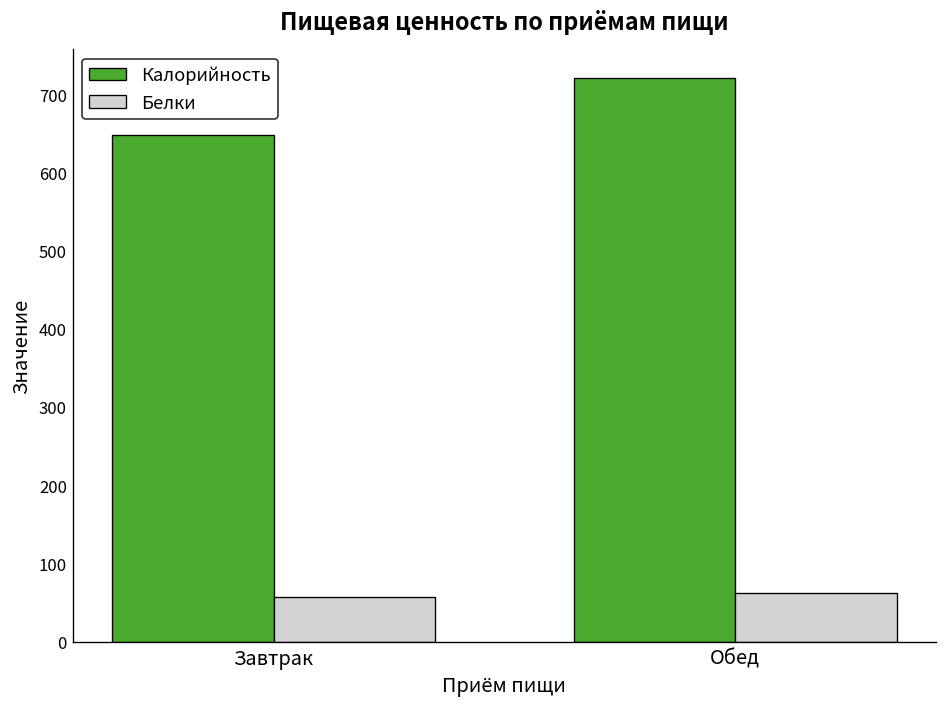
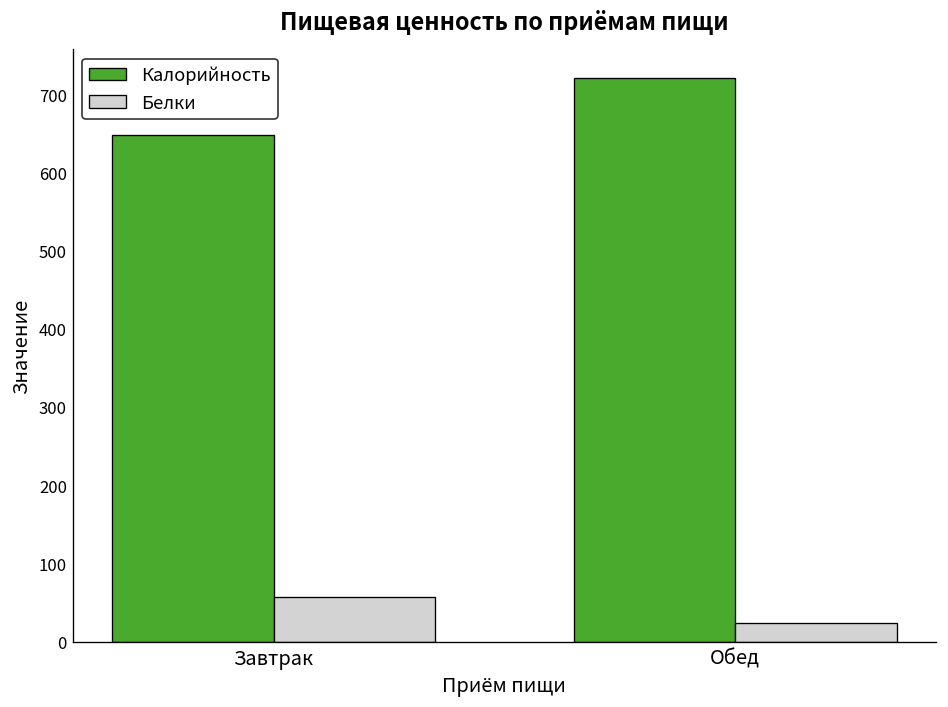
  {
    "Калорийность": {
      "Завтрак": 650,
      "Обед": 720
    },
    "Белки": {
      "Завтрак": 60,
-     "Обед": 60
+     "Обед": 20
    }
  }
